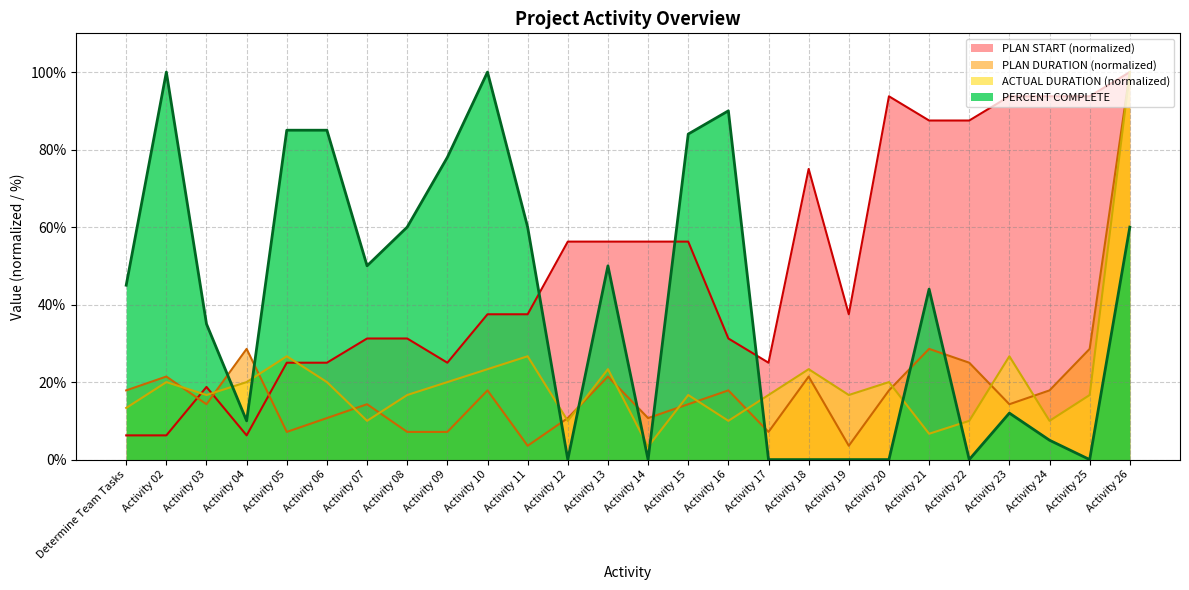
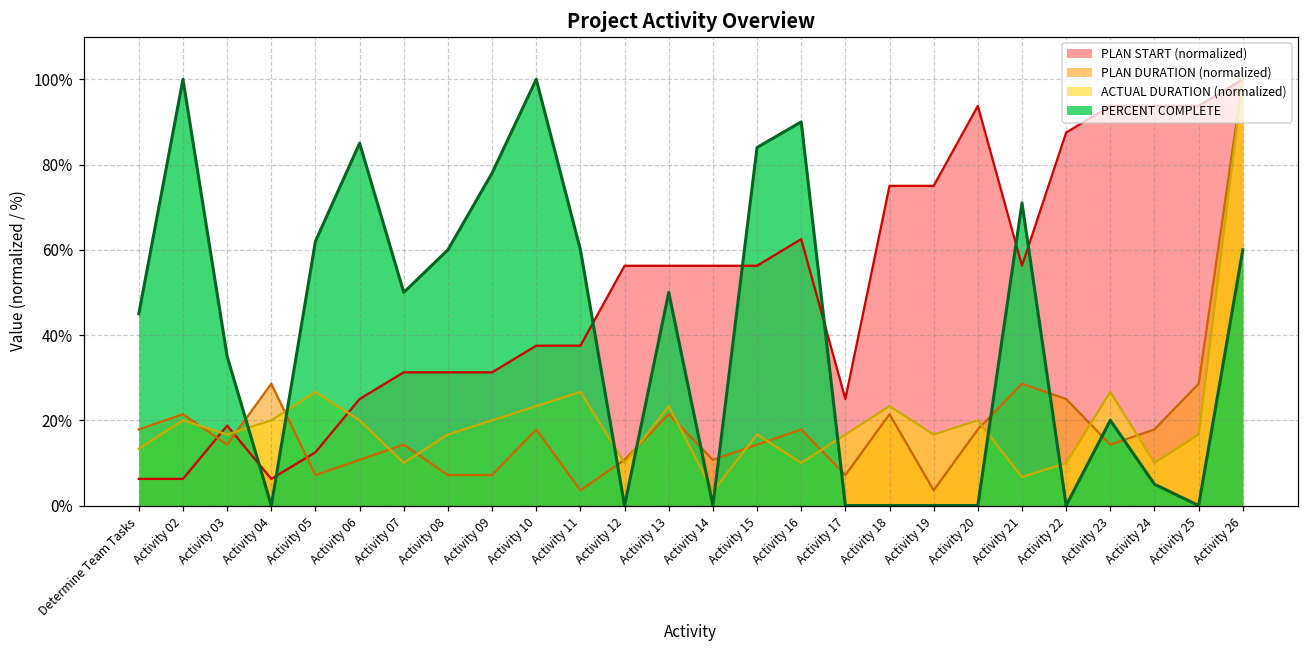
  {
    "PLAN START (normalized)": {
      "Determine Team Tasks": "6%",
      "Activity 02": "6%",
      "Activity 03": "19%",
      "Activity 04": "6%",
-     "Activity 05": "25%",
+     "Activity 05": "13%",
      "Activity 06": "25%",
      "Activity 07": "31%",
      "Activity 08": "31%",
-     "Activity 09": "25%",
+     "Activity 09": "31%",
      "Activity 10": "38%",
      "Activity 11": "38%",
      "Activity 12": "56%",
      "Activity 13": "56%",
      "Activity 14": "56%",
      "Activity 15": "56%",
-     "Activity 16": "31%",
+     "Activity 16": "63%",
      "Activity 17": "25%",
      "Activity 18": "75%",
-     "Activity 19": "38%",
+     "Activity 19": "75%",
      "Activity 20": "94%",
-     "Activity 21": "88%",
+     "Activity 21": "56%",
      "Activity 22": "88%"
    },
    "PERCENT COMPLETE": {
      "Determine Team Tasks": "45%",
      "Activity 02": "100%",
      "Activity 03": "35%",
-     "Activity 04": "10%",
-     "Activity 05": "85%",
+     "Activity 04": "0%",
+     "Activity 05": "62%",
      "Activity 06": "85%",
      "Activity 07": "50%",
      "Activity 08": "60%",
      "Activity 09": "78%",
      "Activity 10": "100%",
      "Activity 11": "60%",
      "Activity 12": "0%",
      "Activity 13": "50%",
      "Activity 14": "0%",
      "Activity 15": "84%",
      "Activity 16": "90%",
      "Activity 17": "0%",
      "Activity 18": "0%",
      "Activity 19": "0%",
      "Activity 20": "0%",
-     "Activity 21": "44%",
+     "Activity 21": "71%",
      "Activity 22": "0%",
-     "Activity 23": "12%",
+     "Activity 23": "20%",
      "Activity 24": "5%",
      "Activity 25": "0%",
      "Activity 26": "60%"
    }
  }
